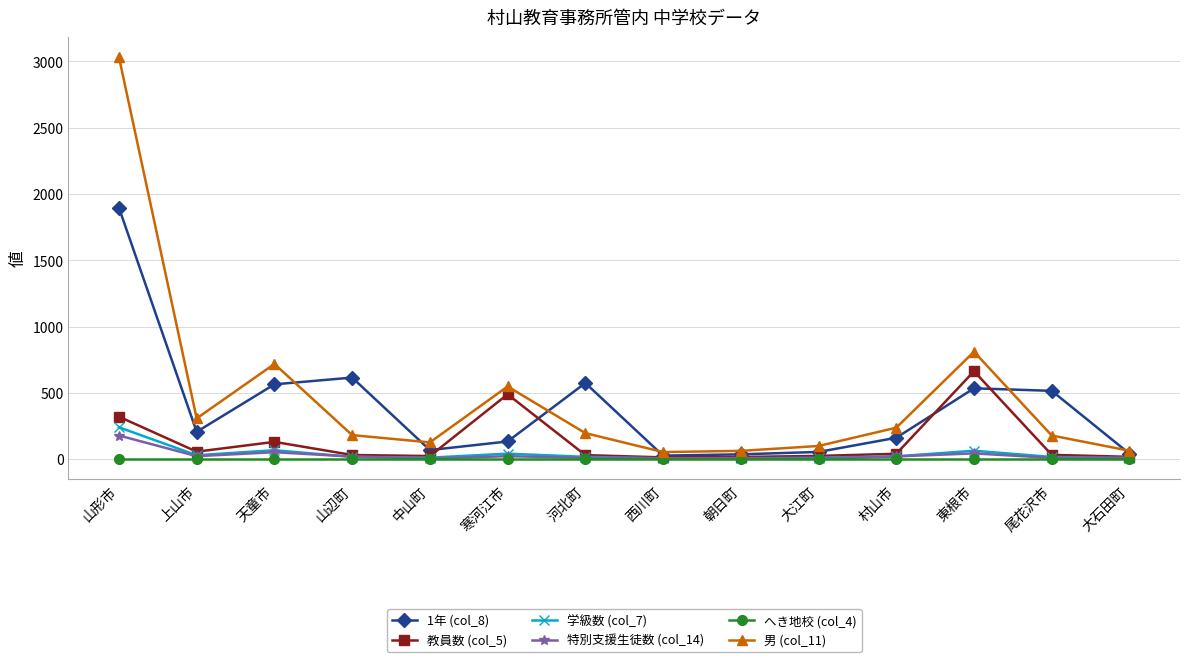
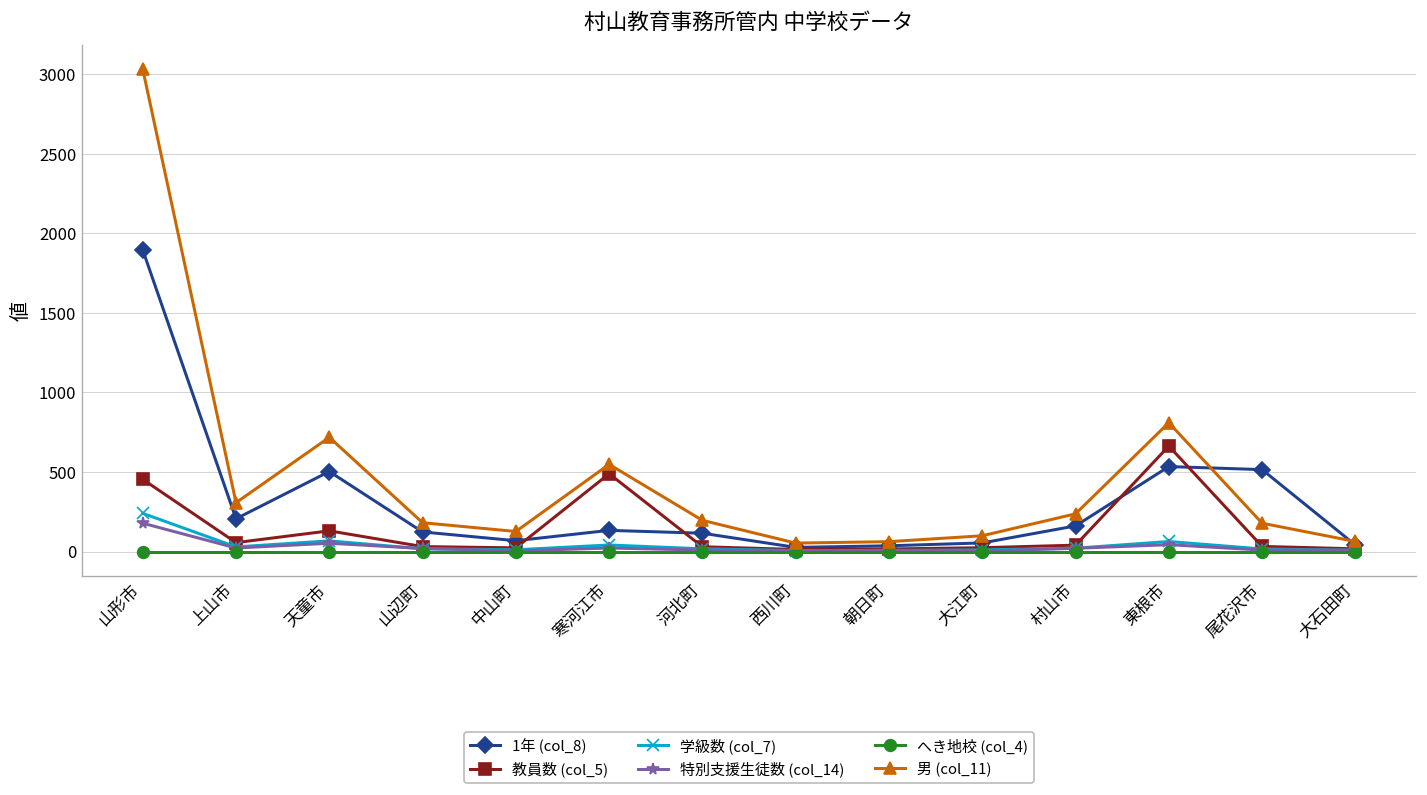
  {
    "1年 (col_8)": {
      "山形市": 1900,
      "上山市": 210,
-     "天童市": 560,
-     "山辺町": 620,
+     "天童市": 500,
+     "山辺町": 120,
      "中山町": 70,
      "寒河江市": 130,
-     "河北町": 570,
+     "河北町": 120,
      "朝日町": 40,
      "大江町": 50,
      "村山市": 160,
      "東根市": 530,
      "尾花沢市": 520,
      "大石田町": 40
    },
    "教員数 (col_5)": {
-     "山形市": 320,
+     "山形市": 450,
      "上山市": 60,
      "天童市": 130,
      "寒河江市": 490,
      "東根市": 660
    },
    "学級数 (col_7)": {
      "山形市": 240,
      "東根市": 60
    },
    "特別支援生徒数 (col_14)": {
      "山形市": 180,
      "東根市": 40
    },
    "へき地校 (col_4)": {
      "山形市": 0,
      "上山市": 0,
      "天童市": 0,
      "寒河江市": 0,
      "村山市": 0,
      "東根市": 0
    },
    "男 (col_11)": {
      "山形市": 3030,
      "上山市": 310,
      "天童市": 720,
      "山辺町": 180,
      "中山町": 130,
      "寒河江市": 550,
      "河北町": 200,
      "西川町": 50,
      "朝日町": 60,
      "大江町": 100,
      "村山市": 240,
      "東根市": 810,
      "尾花沢市": 180,
      "大石田町": 60
    }
  }
